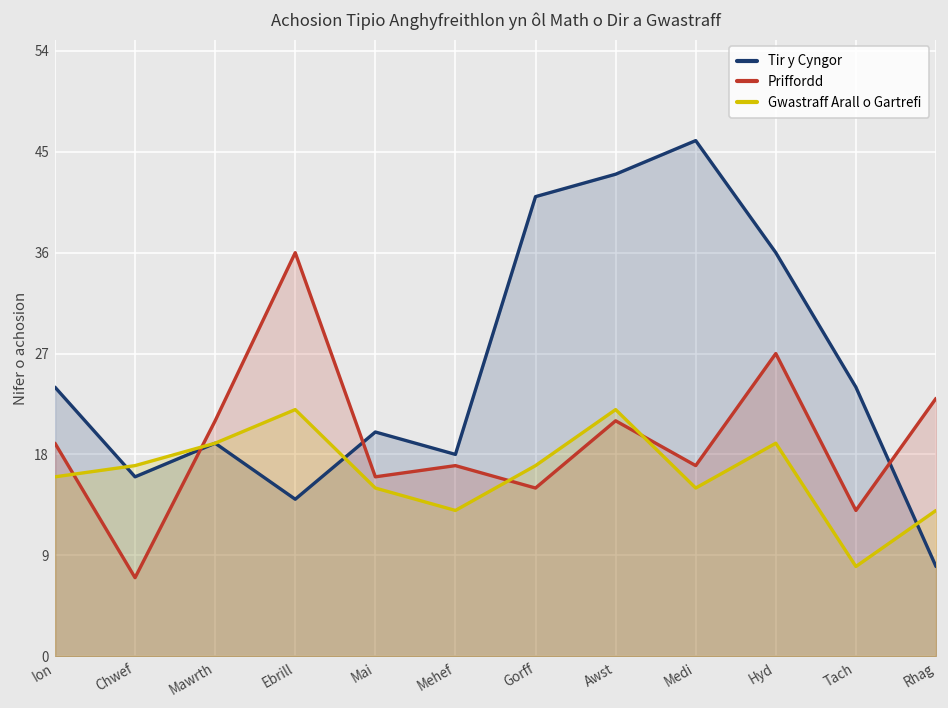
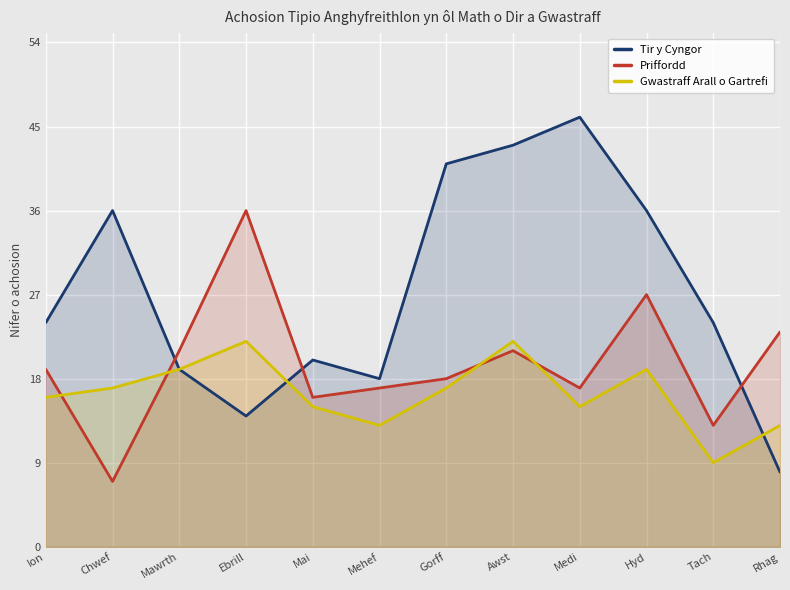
  {
    "Tir y Cyngor": {
      "Ion": 24,
-     "Chwef": 16,
+     "Chwef": 36,
      "Ebrill": 14,
      "Mai": 20,
      "Mehef": 18,
      "Gorff": 41,
      "Awst": 43,
      "Medi": 46,
      "Hyd": 36,
      "Tach": 24,
      "Rhag": 8
    },
    "Priffordd": {
      "Ion": 19,
      "Chwef": 7,
      "Mawrth": 21,
      "Ebrill": 36,
      "Mai": 16,
      "Mehef": 17,
-     "Gorff": 15,
+     "Gorff": 18,
      "Awst": 21,
      "Medi": 17,
      "Hyd": 27,
      "Tach": 13,
      "Rhag": 23
    },
    "Gwastraff Arall o Gartrefi": {
      "Ion": 16,
      "Chwef": 17,
      "Ebrill": 22,
      "Mai": 15,
      "Mehef": 13,
      "Gorff": 17,
      "Awst": 22,
      "Medi": 15,
      "Hyd": 19,
-     "Tach": 8,
+     "Tach": 9,
      "Rhag": 13
    }
  }
